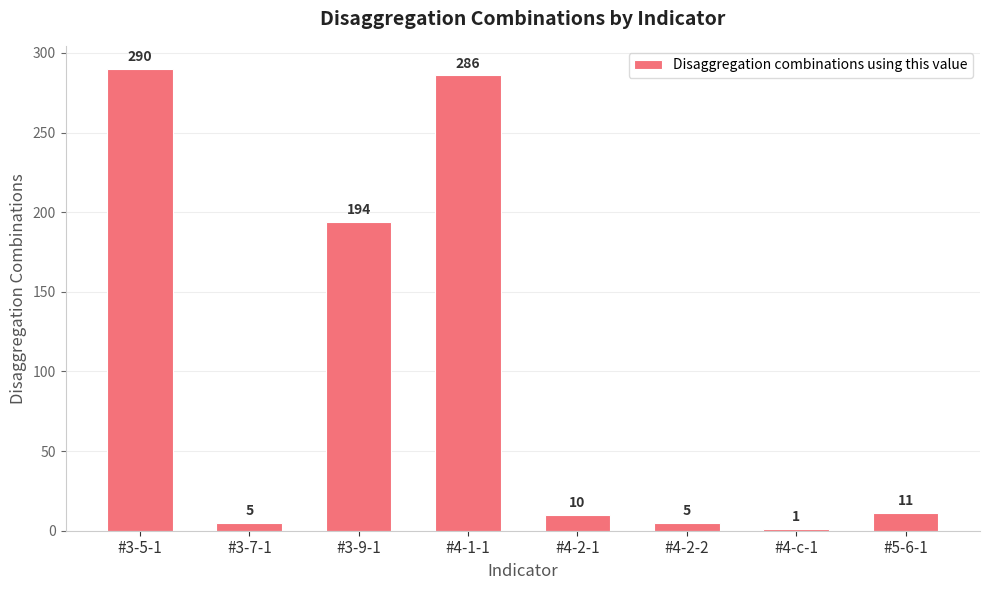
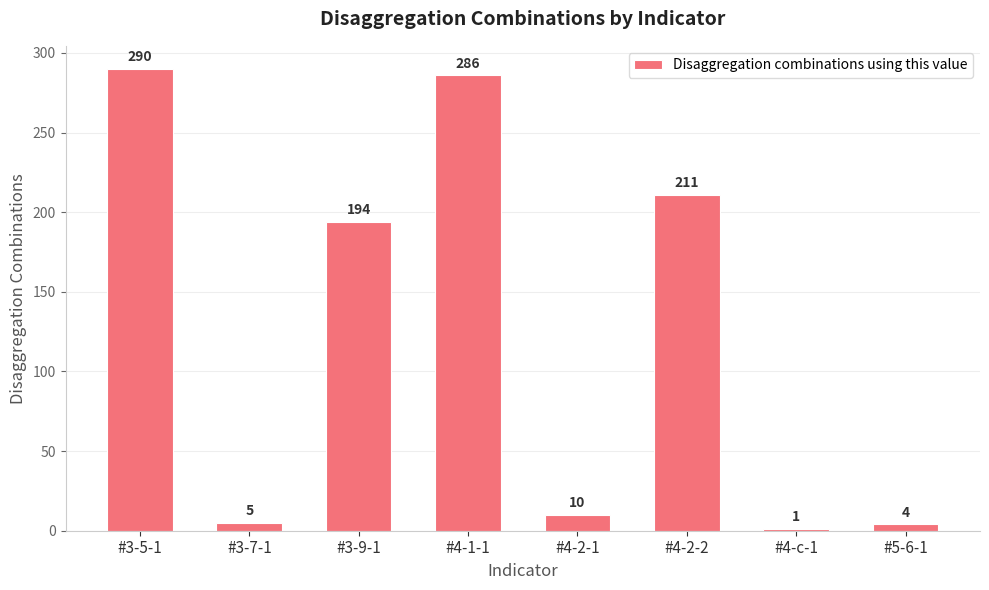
  {
    "#3-5-1": 290,
    "#3-7-1": 5,
    "#3-9-1": 194,
    "#4-1-1": 286,
    "#4-2-1": 10,
-   "#4-2-2": 5,
+   "#4-2-2": 211,
    "#4-c-1": 1,
-   "#5-6-1": 11
+   "#5-6-1": 4
  }
